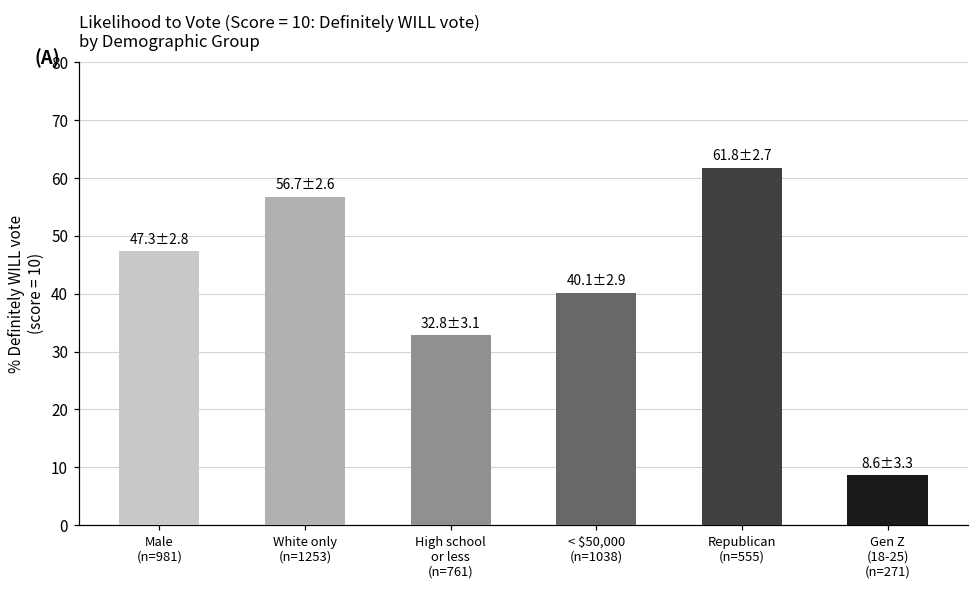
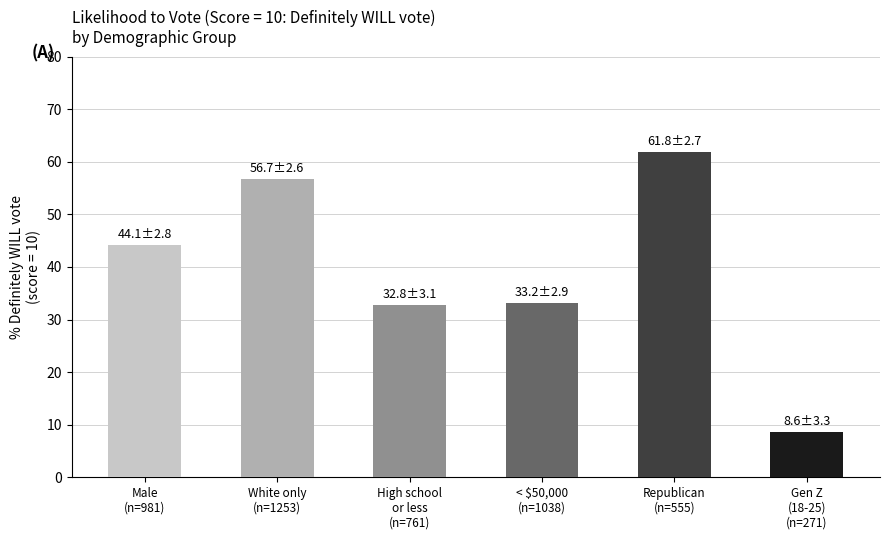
  {
-   "Male (n=981)": "47.3±2.8",
+   "Male (n=981)": "44.1±2.8",
    "White only (n=1253)": "56.7±2.6",
    "High school or less (n=761)": "32.8±3.1",
-   "< $50,000 (n=1038)": "40.1±2.9",
+   "< $50,000 (n=1038)": "33.2±2.9",
    "Republican (n=555)": "61.8±2.7",
    "Gen Z (18-25) (n=271)": "8.6±3.3"
  }
